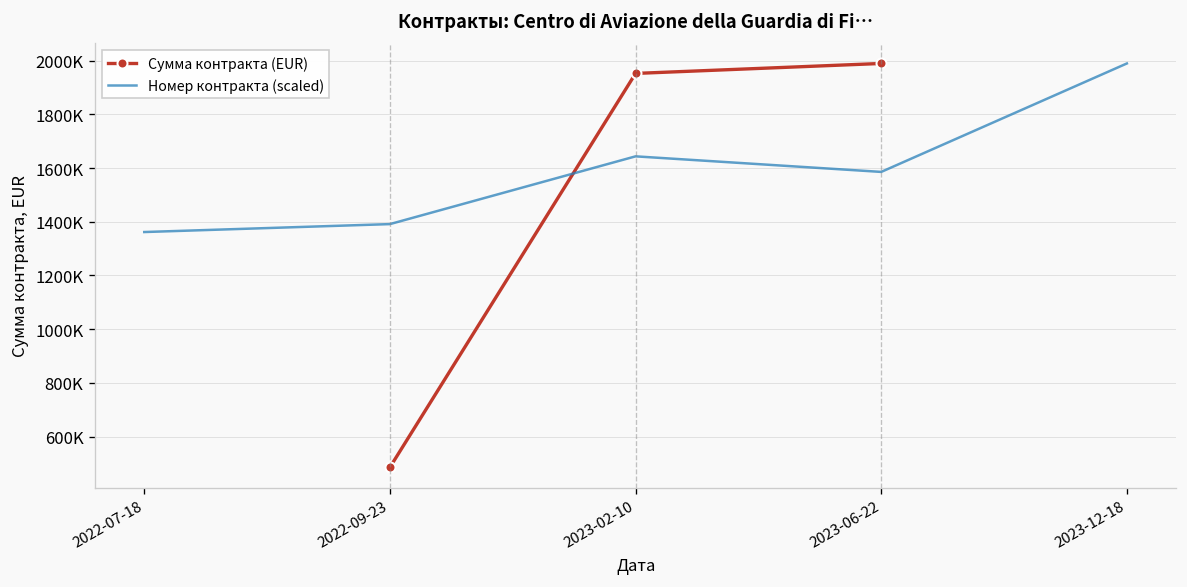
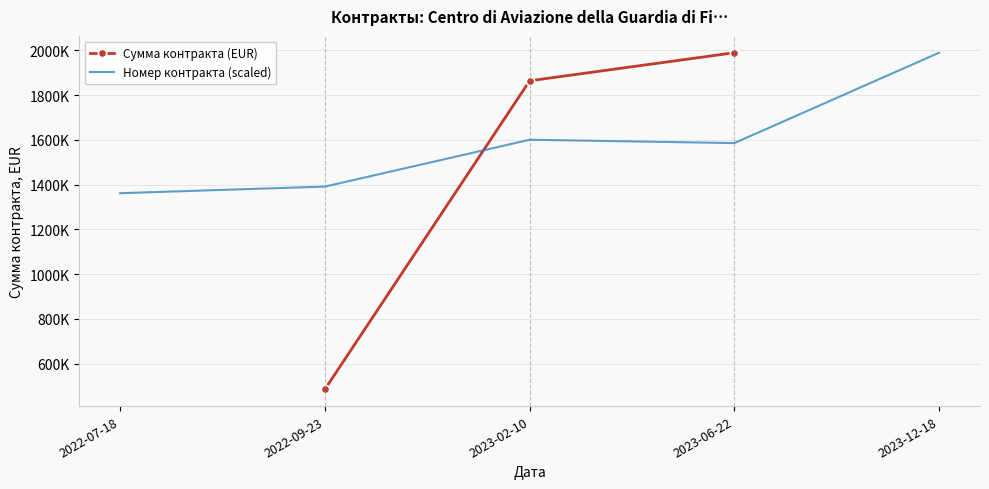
  {
    "Сумма контракта (EUR)": {
      "2022-09-23": 490000,
-     "2023-02-10": 1950000,
+     "2023-02-10": 1860000,
      "2023-06-22": 1990000
    },
    "Номер контракта (scaled)": {
      "2022-07-18": 1360000,
      "2022-09-23": 1390000,
-     "2023-02-10": 1640000,
+     "2023-02-10": 1600000,
      "2023-06-22": 1590000,
      "2023-12-18": 1990000
    }
  }
